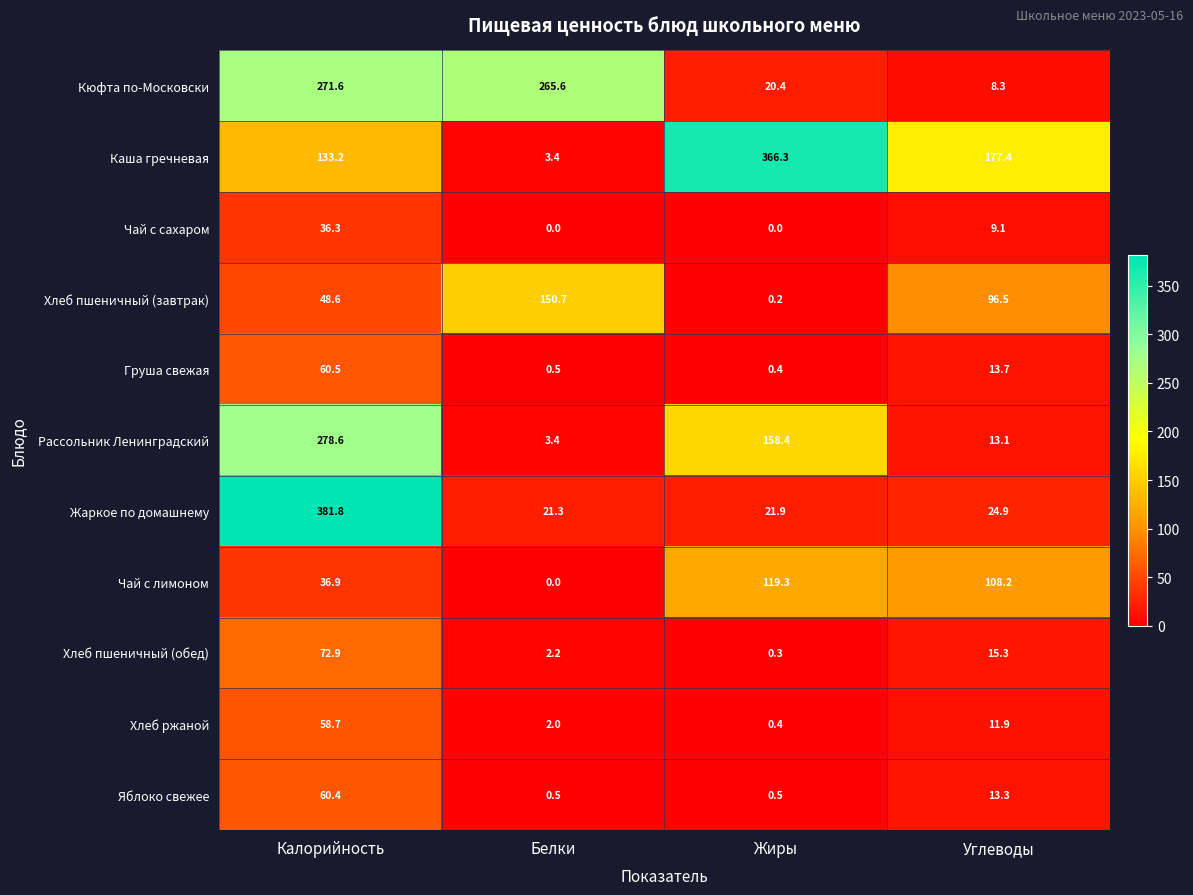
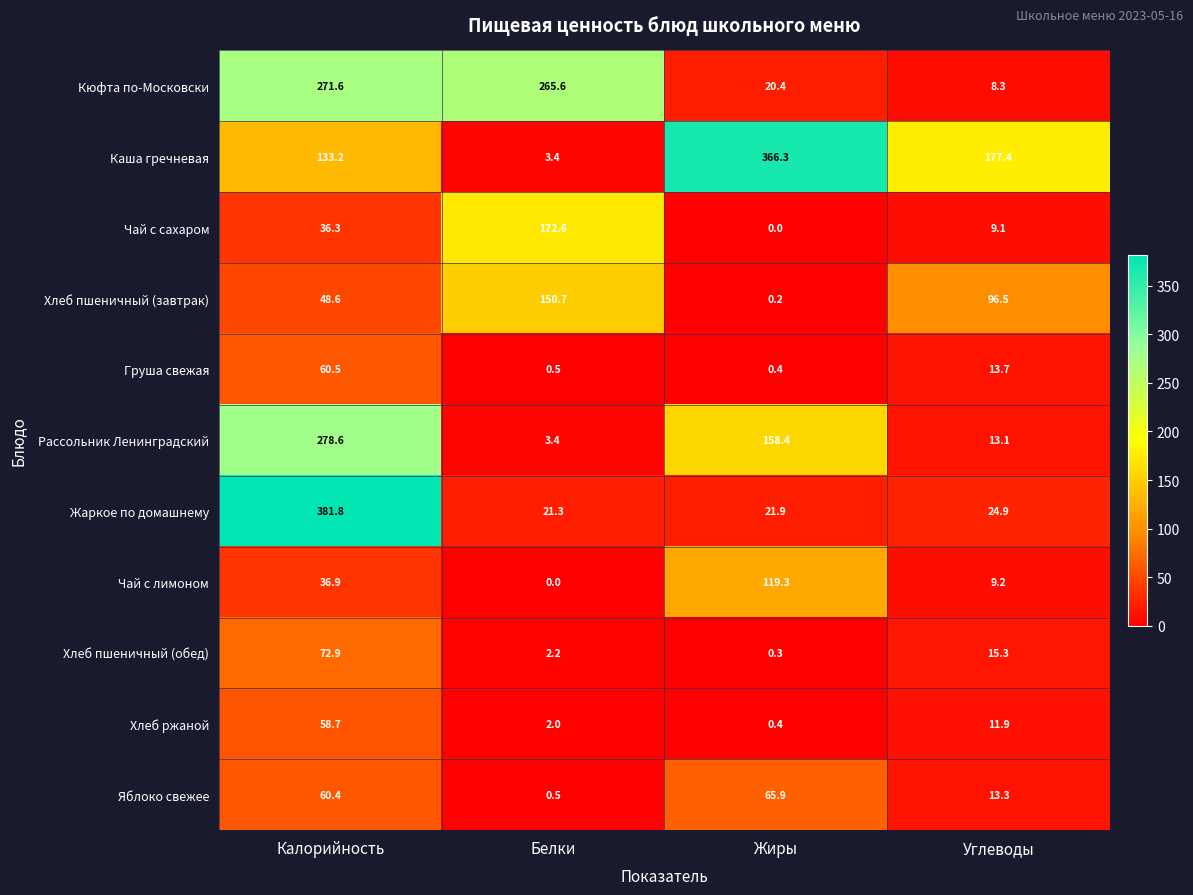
  {
    "Кюфта по-Московски": {
      "Калорийность": 271.6,
      "Белки": 265.6,
      "Жиры": 20.4,
      "Углеводы": 8.3
    },
    "Каша гречневая": {
      "Калорийность": 133.2,
      "Белки": 3.4,
      "Жиры": 366.3,
      "Углеводы": 177.4
    },
    "Чай с сахаром": {
      "Калорийность": 36.3,
-     "Белки": 0.0,
+     "Белки": 172.6,
      "Жиры": 0.0,
      "Углеводы": 9.1
    },
    "Хлеб пшеничный (завтрак)": {
      "Калорийность": 48.6,
      "Белки": 150.7,
      "Жиры": 0.2,
      "Углеводы": 96.5
    },
    "Груша свежая": {
      "Калорийность": 60.5,
      "Белки": 0.5,
      "Жиры": 0.4,
      "Углеводы": 13.7
    },
    "Рассольник Ленинградский": {
      "Калорийность": 278.6,
      "Белки": 3.4,
      "Жиры": 158.4,
      "Углеводы": 13.1
    },
    "Жаркое по домашнему": {
      "Калорийность": 381.8,
      "Белки": 21.3,
      "Жиры": 21.9,
      "Углеводы": 24.9
    },
    "Чай с лимоном": {
      "Калорийность": 36.9,
      "Белки": 0.0,
      "Жиры": 119.3,
-     "Углеводы": 108.2
+     "Углеводы": 9.2
    },
    "Хлеб пшеничный (обед)": {
      "Калорийность": 72.9,
      "Белки": 2.2,
      "Жиры": 0.3,
      "Углеводы": 15.3
    },
    "Хлеб ржаной": {
      "Калорийность": 58.7,
      "Белки": 2.0,
      "Жиры": 0.4,
      "Углеводы": 11.9
    },
    "Яблоко свежее": {
      "Калорийность": 60.4,
      "Белки": 0.5,
-     "Жиры": 0.5,
+     "Жиры": 65.9,
      "Углеводы": 13.3
    }
  }
